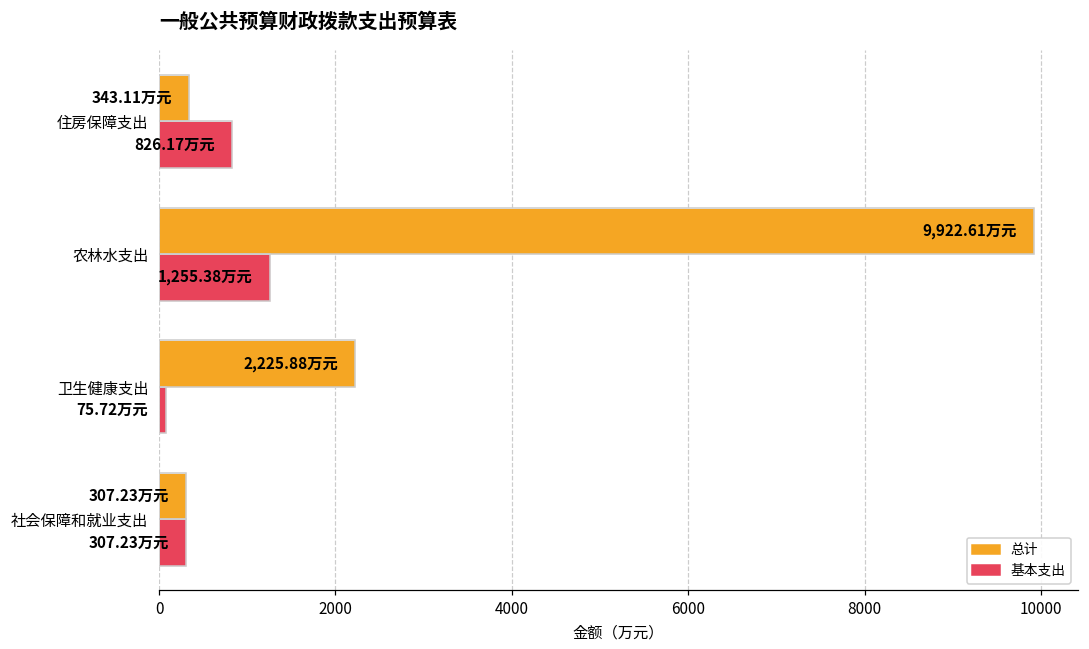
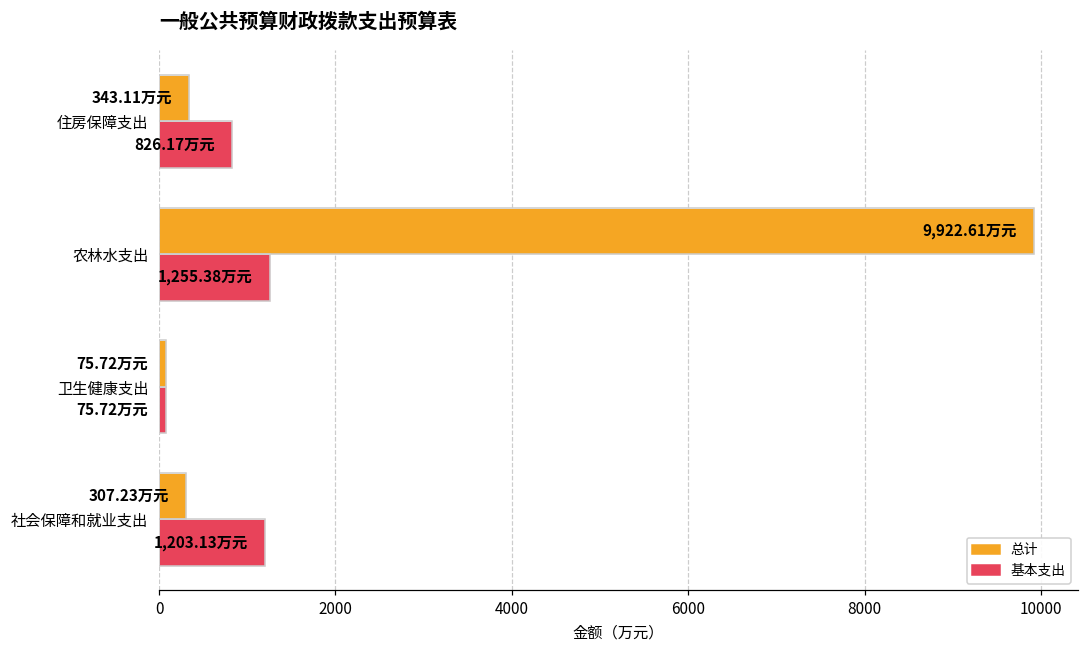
  {
    "总计": {
      "住房保障支出": "343.11",
      "农林水支出": "9,922.61",
-     "卫生健康支出": "2,225.88",
+     "卫生健康支出": "75.72",
      "社会保障和就业支出": "307.23"
    },
    "基本支出": {
      "住房保障支出": "826.17",
      "农林水支出": "1,255.38",
      "卫生健康支出": "75.72",
-     "社会保障和就业支出": "307.23"
+     "社会保障和就业支出": "1,203.13"
    }
  }
